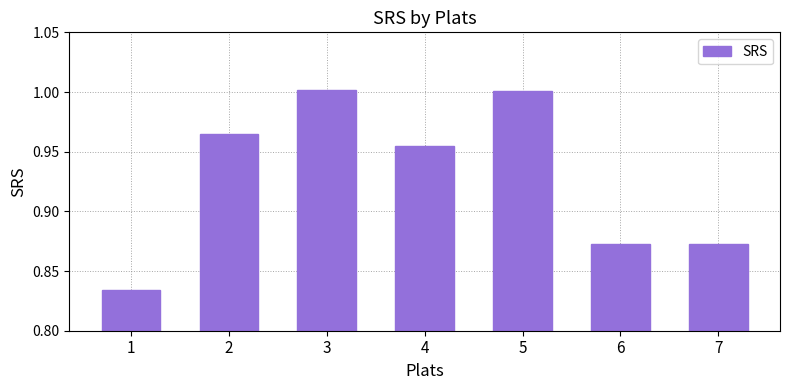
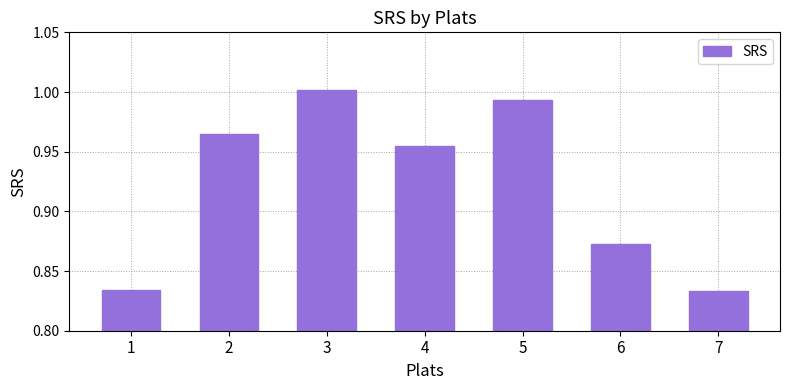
  {
    "1": 0.834,
    "2": 0.965,
    "3": 1.002,
    "4": 0.955,
-   "5": 1.001,
+   "5": 0.993,
    "6": 0.873,
-   "7": 0.873
+   "7": 0.833
  }
